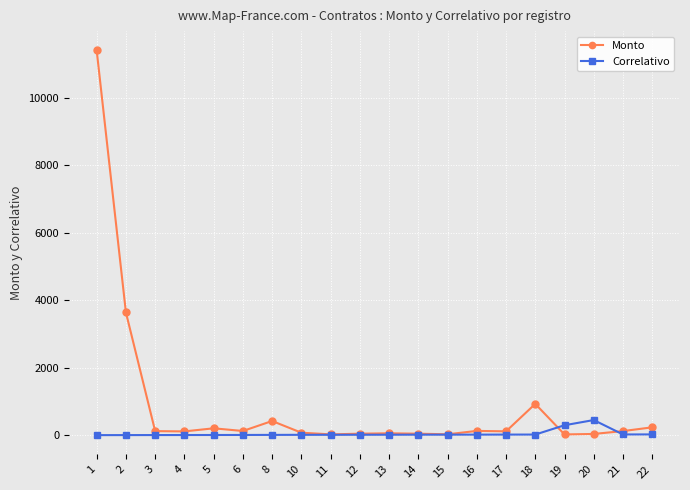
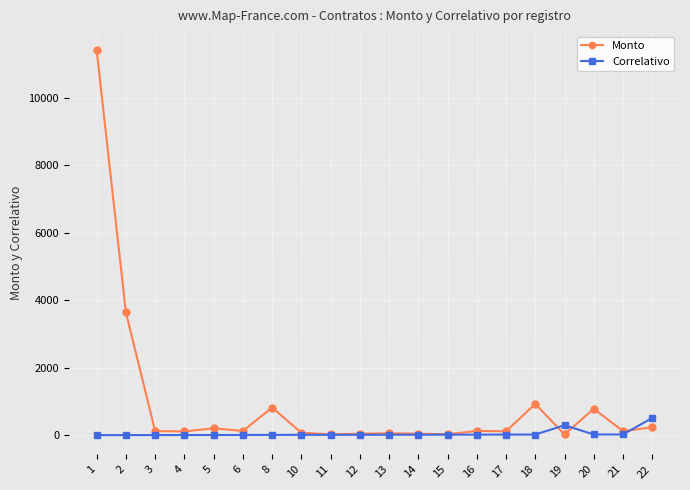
  {
    "Monto": {
      "1": 11400,
      "2": 3600,
      "3": 100,
      "4": 100,
      "5": 200,
      "6": 100,
-     "8": 400,
+     "8": 800,
      "16": 100,
      "17": 100,
      "18": 900,
      "19": 0,
-     "20": 0,
+     "20": 800,
      "21": 100,
      "22": 200
    },
    "Correlativo": {
      "1": 0,
      "2": 0,
      "3": 0,
      "4": 0,
      "5": 0,
      "6": 0,
      "8": 0,
      "16": 0,
      "17": 0,
      "18": 0,
      "19": 300,
-     "20": 400,
+     "20": 0,
      "21": 0,
-     "22": 0
+     "22": 500
    }
  }
